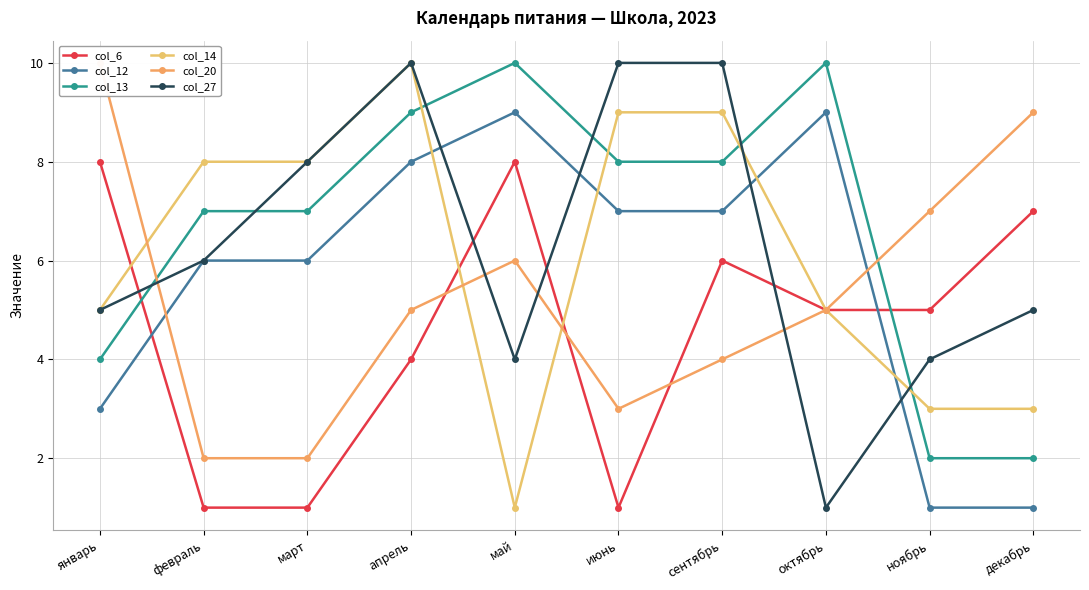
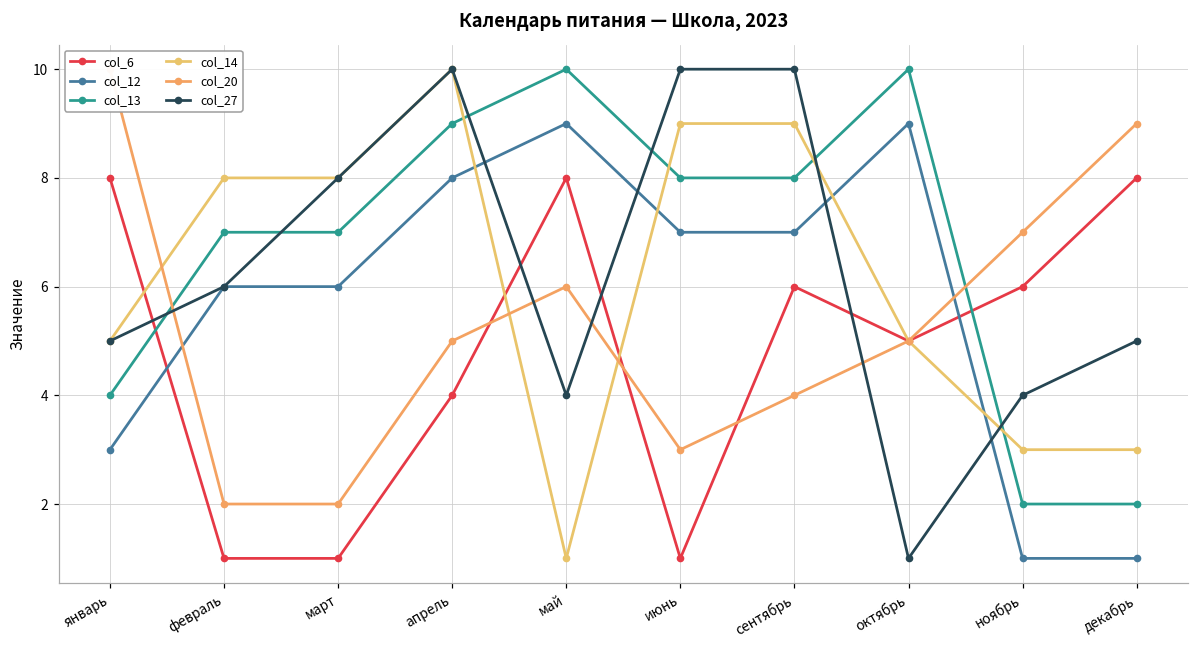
  {
    "col_6": {
      "январь": 8,
      "февраль": 1,
      "март": 1,
      "апрель": 4,
      "май": 8,
      "июнь": 1,
      "сентябрь": 6,
-     "ноябрь": 5,
-     "декабрь": 7
+     "ноябрь": 6,
+     "декабрь": 8
    },
    "col_27": {
      "май": 4,
      "июнь": 10,
      "сентябрь": 10,
      "октябрь": 1,
      "ноябрь": 4,
      "декабрь": 5
    }
  }
